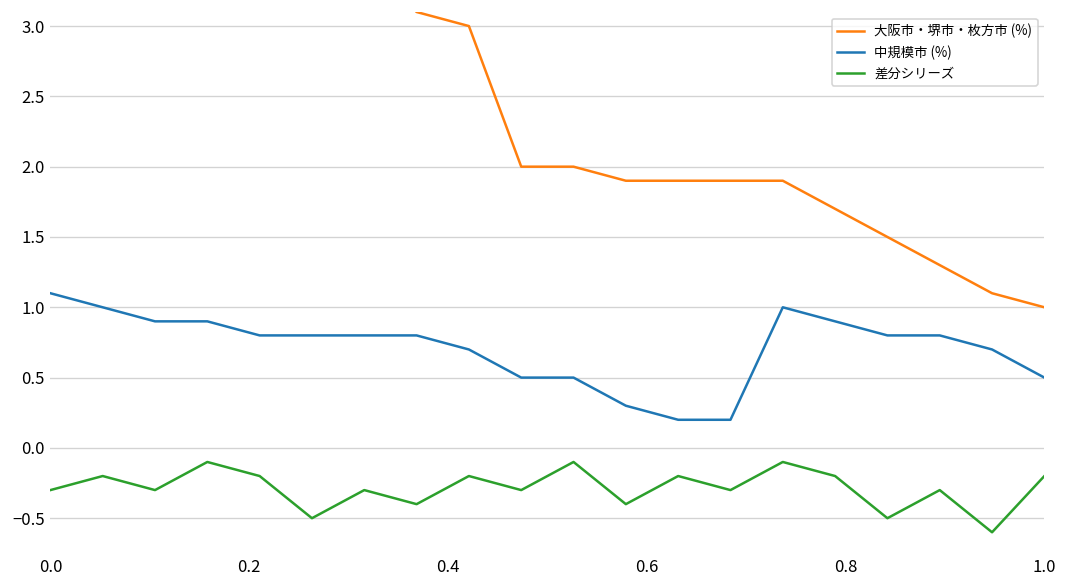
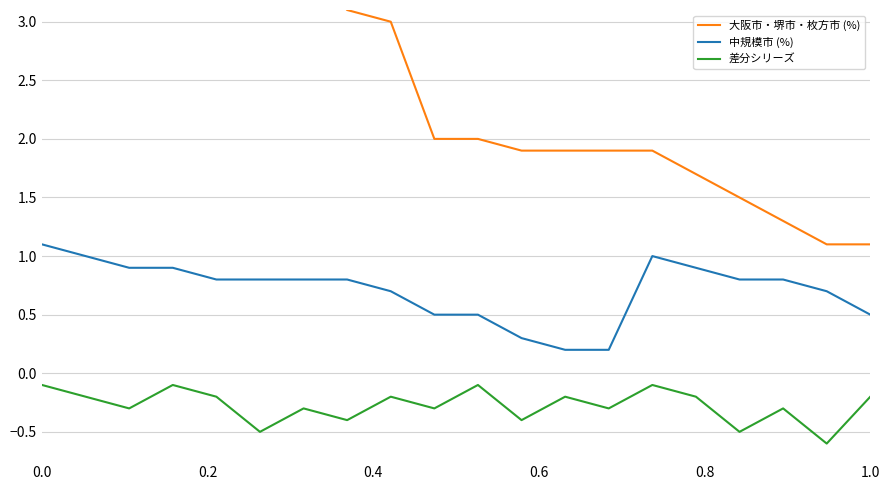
  {
    "大阪市・堺市・枚方市 (%)": {
-     "1.0": 1.0
+     "1.0": 1.1
    },
    "中規模市 (%)": {
      "0.0": 1.1,
      "1.0": 0.5
    },
    "差分シリーズ": {
-     "0.0": -0.3,
+     "0.0": -0.1,
      "1.0": -0.2
    }
  }
